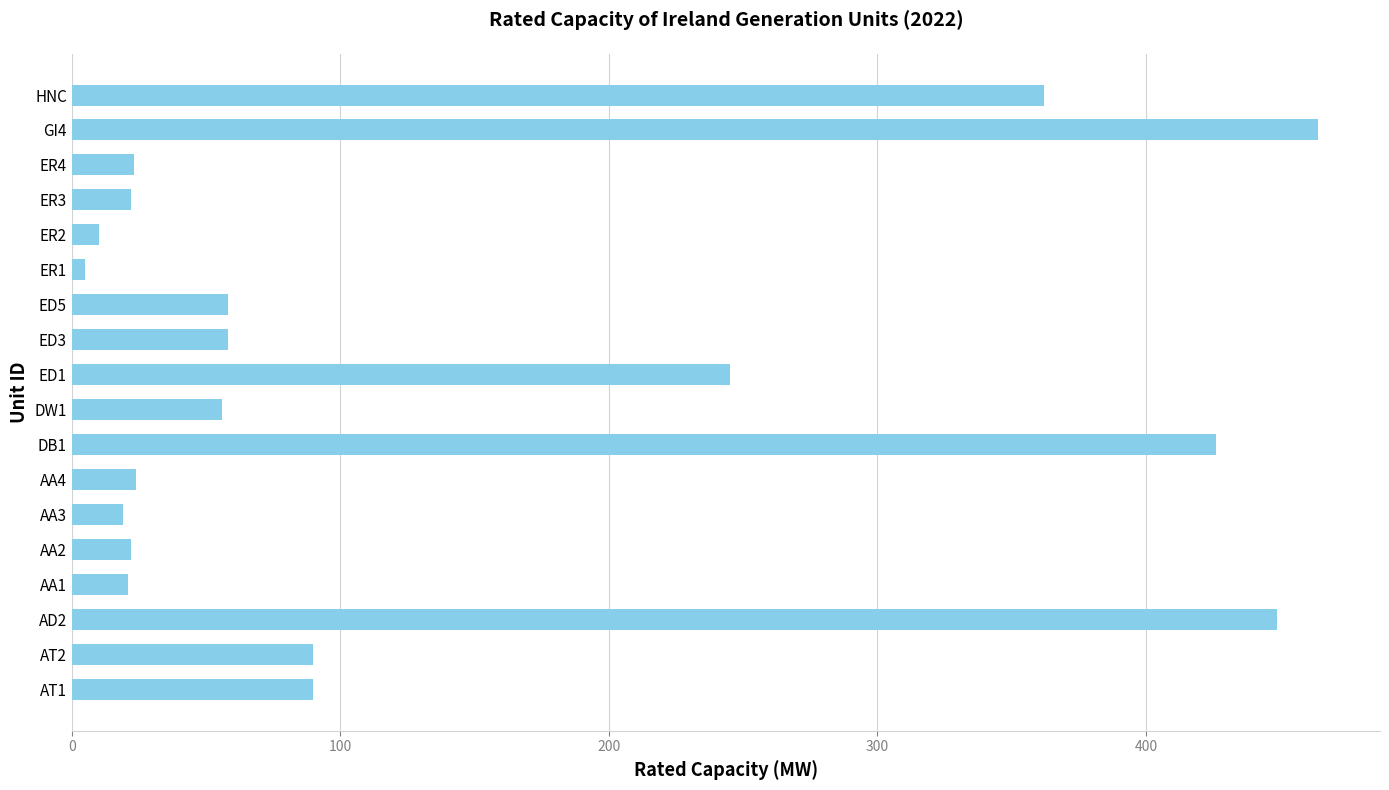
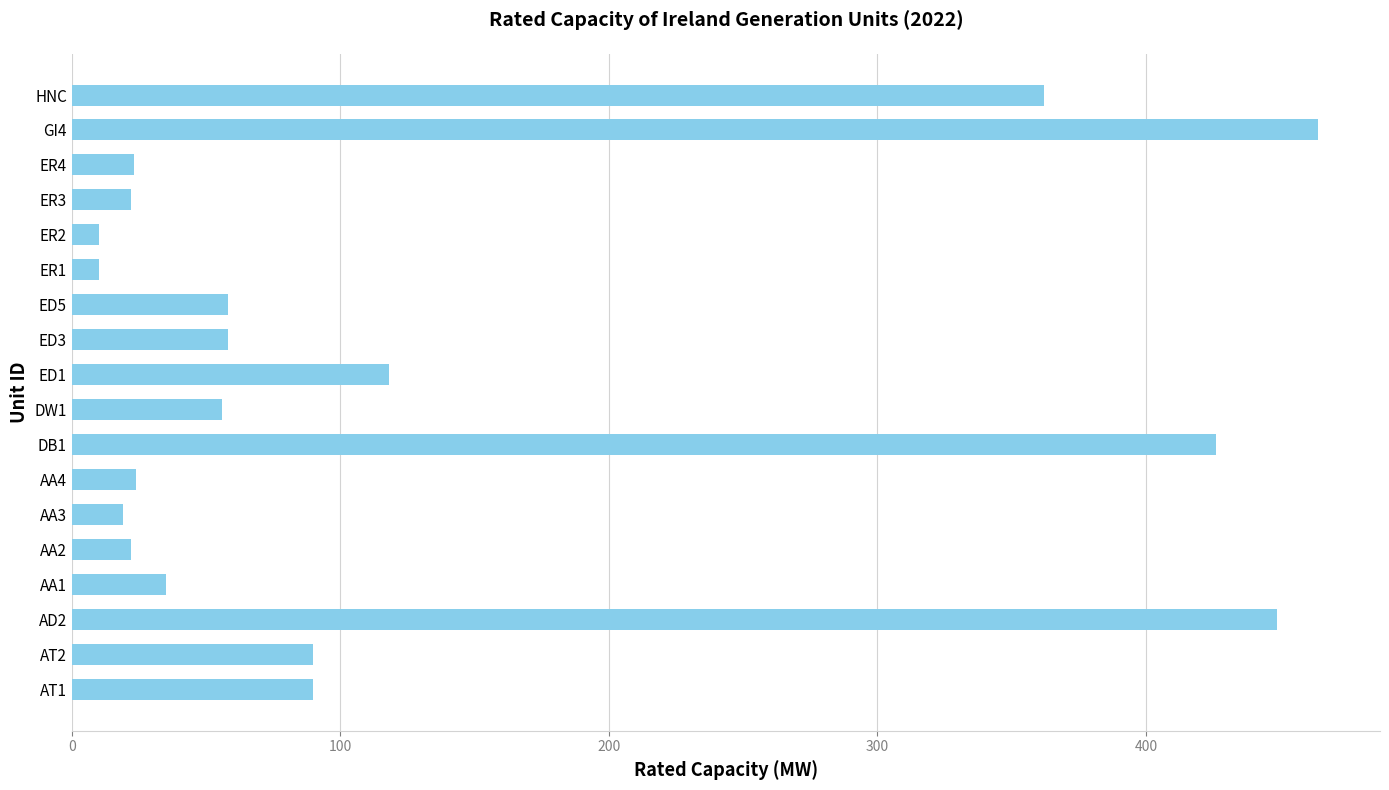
  {
    "HNC": 362,
    "GI4": 464,
    "ER4": 23,
    "ER3": 22,
    "ER2": 10,
-   "ER1": 5,
+   "ER1": 10,
    "ED5": 58,
    "ED3": 58,
-   "ED1": 245,
+   "ED1": 118,
    "DW1": 56,
    "DB1": 426,
    "AA4": 24,
    "AA3": 19,
    "AA2": 22,
-   "AA1": 21,
+   "AA1": 35,
    "AD2": 449,
    "AT2": 90,
    "AT1": 90
  }
